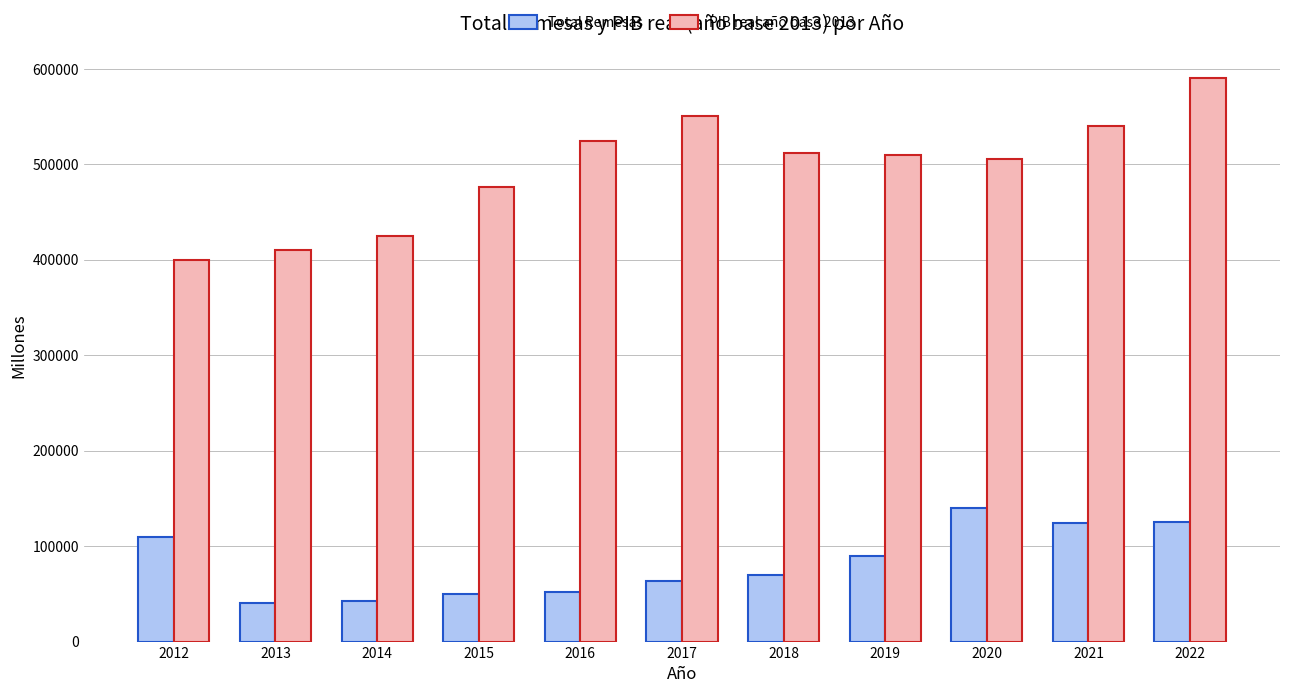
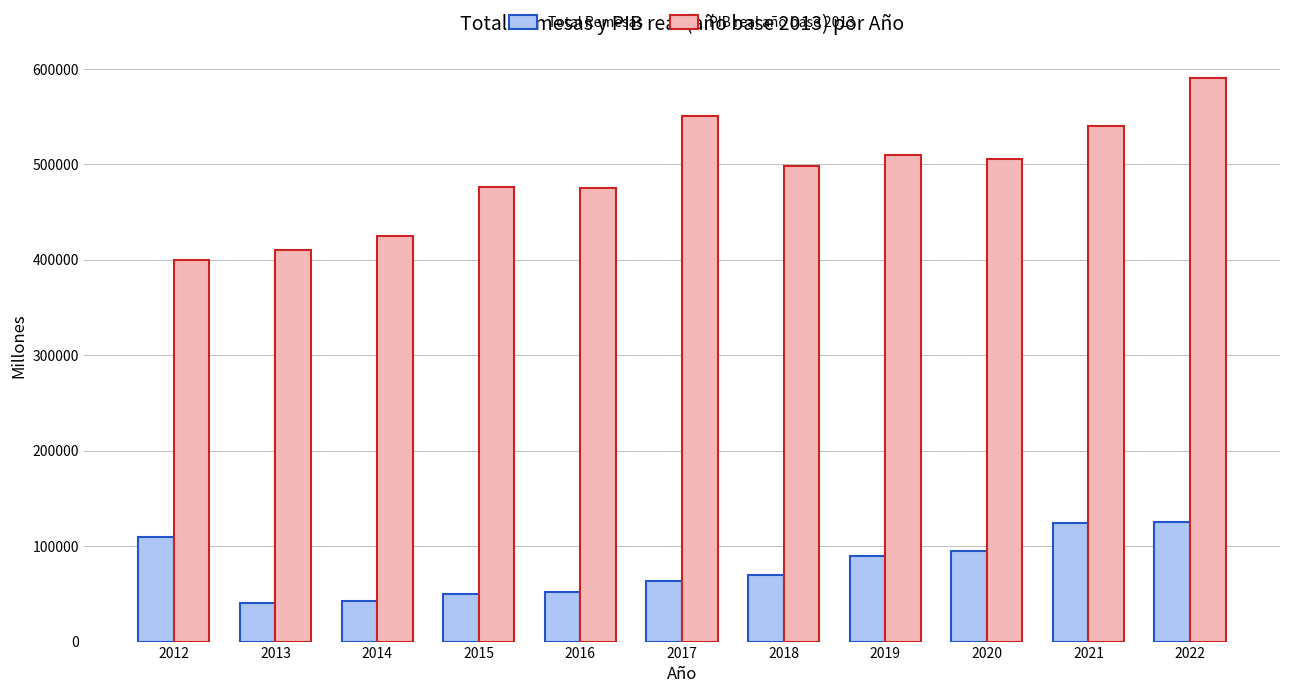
  {
    "Total Remesas": {
      "2012": 110000,
      "2013": 40000,
      "2014": 40000,
      "2015": 50000,
      "2016": 50000,
      "2017": 60000,
      "2018": 70000,
      "2019": 90000,
-     "2020": 140000,
+     "2020": 100000,
      "2021": 120000,
      "2022": 130000
    },
    "PIB real año base 2013": {
      "2012": 400000,
      "2013": 410000,
      "2014": 430000,
      "2015": 480000,
-     "2016": 520000,
+     "2016": 480000,
      "2017": 550000,
-     "2018": 510000,
+     "2018": 500000,
      "2019": 510000,
      "2020": 510000,
      "2021": 540000,
      "2022": 590000
    }
  }
